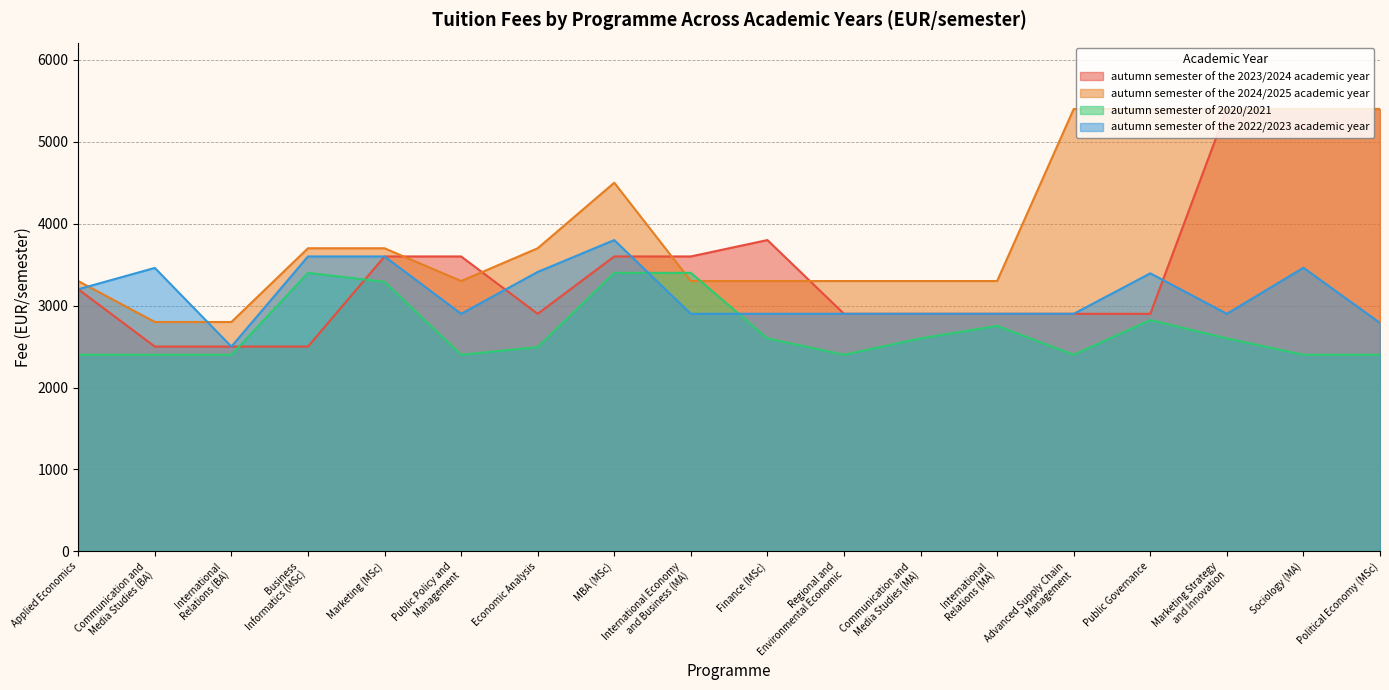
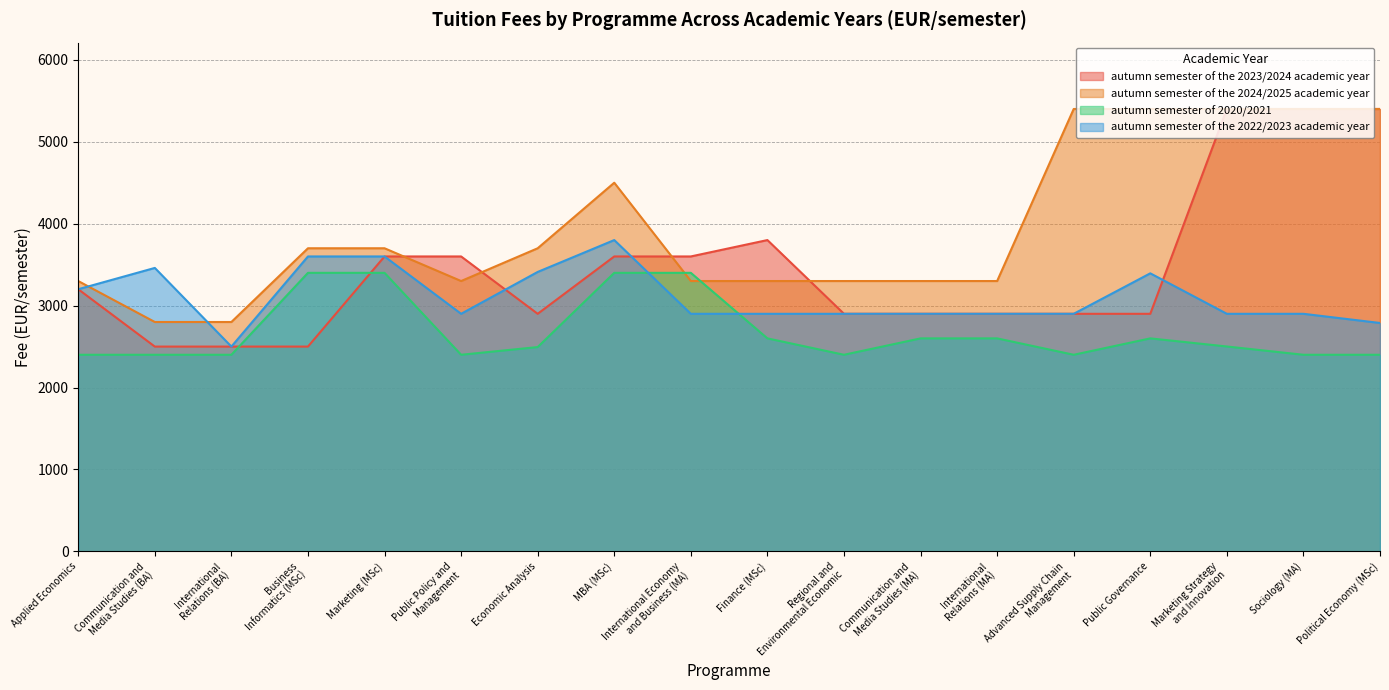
  {
    "autumn semester of 2020/2021": {
      "Applied Economics": 2400,
      "Communication and Media Studies (BA)": 2400,
      "International Relations (BA)": 2400,
      "Business Informatics (MSc)": 3400,
-     "Marketing (MSc)": 3300,
+     "Marketing (MSc)": 3400,
      "Public Policy and Management": 2400,
      "Economic Analysis": 2500,
      "MBA (MSc)": 3400,
      "International Economy and Business (MA)": 3400,
      "Finance (MSc)": 2600,
      "Regional and Environmental Economic": 2400,
      "Communication and Media Studies (MA)": 2600,
-     "International Relations (MA)": 2800,
+     "International Relations (MA)": 2600,
      "Advanced Supply Chain Management": 2400,
-     "Public Governance": 2800,
-     "Marketing Strategy and Innovation": 2600,
+     "Public Governance": 2600,
+     "Marketing Strategy and Innovation": 2500,
      "Sociology (MA)": 2400,
      "Political Economy (MSc)": 2400
    },
    "autumn semester of the 2022/2023 academic year": {
      "Communication and Media Studies (BA)": 3500,
      "Business Informatics (MSc)": 3600,
      "Public Policy and Management": 2900,
      "Economic Analysis": 3400,
      "MBA (MSc)": 3800,
      "International Economy and Business (MA)": 2900,
      "Finance (MSc)": 2900,
      "Public Governance": 3400,
      "Marketing Strategy and Innovation": 2900,
-     "Sociology (MA)": 3500,
+     "Sociology (MA)": 2900,
      "Political Economy (MSc)": 2800
    }
  }
